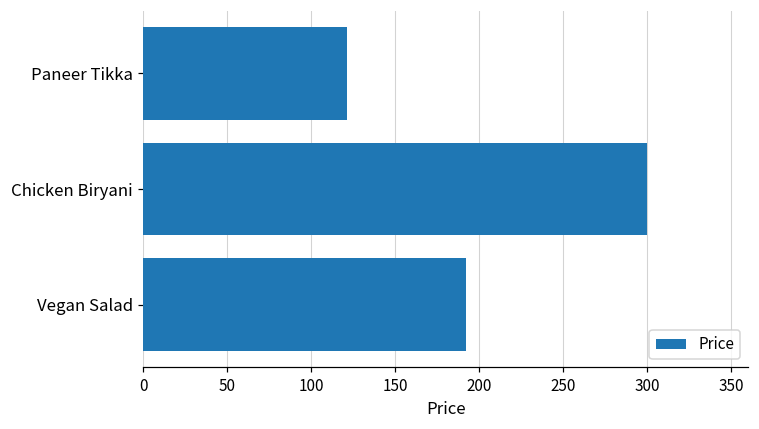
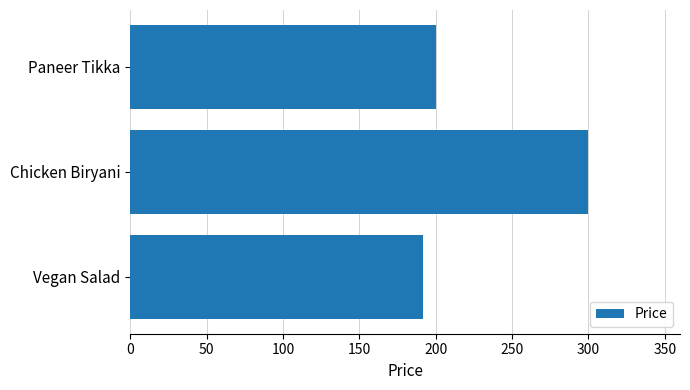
  {
-   "Paneer Tikka": 121,
+   "Paneer Tikka": 200,
    "Chicken Biryani": 300,
    "Vegan Salad": 192
  }
